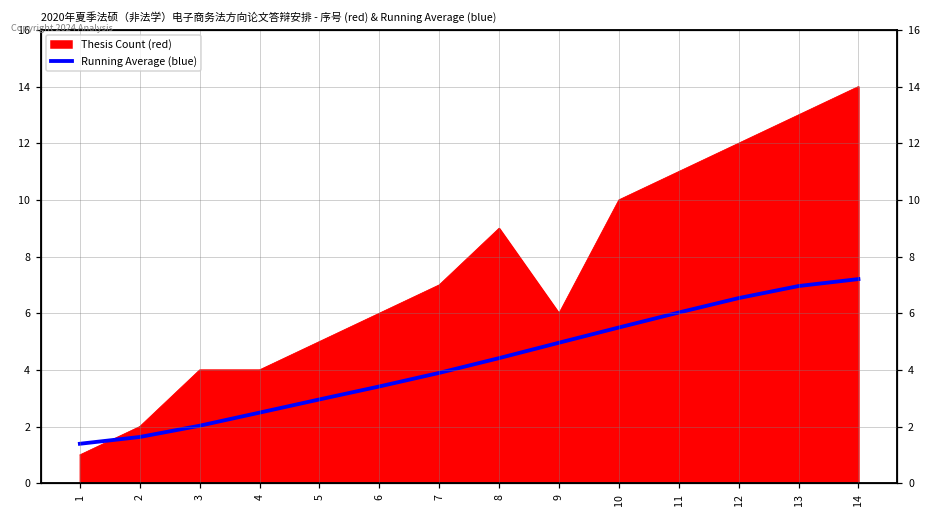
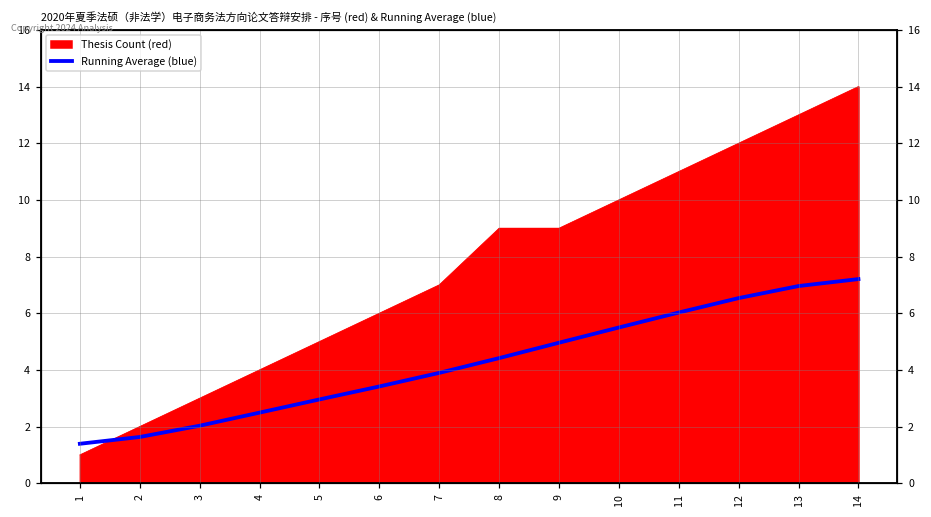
  {
    "Thesis Count (red)": {
      "1": 1,
      "2": 2,
-     "3": 4,
+     "3": 3,
      "4": 4,
      "5": 5,
      "6": 6,
      "7": 7,
      "8": 9,
-     "9": 6,
+     "9": 9,
      "10": 10,
      "11": 11,
      "12": 12,
      "13": 13,
      "14": 14
    },
    "Running Average (blue)": {
      "1": 1.4,
      "2": 1.6,
      "3": 2,
      "4": 2.5,
      "5": 3,
      "6": 3.4,
      "7": 3.9,
      "8": 4.4,
      "9": 5,
      "10": 5.5,
      "11": 6,
      "12": 6.5,
      "13": 7,
      "14": 7.2
    }
  }
